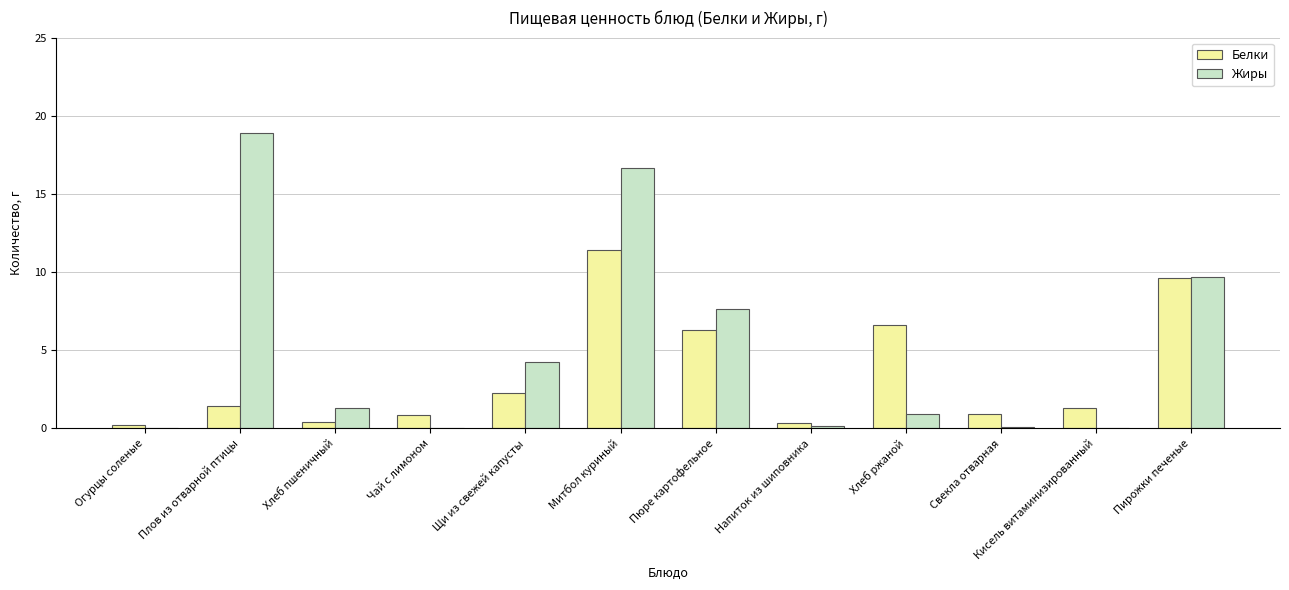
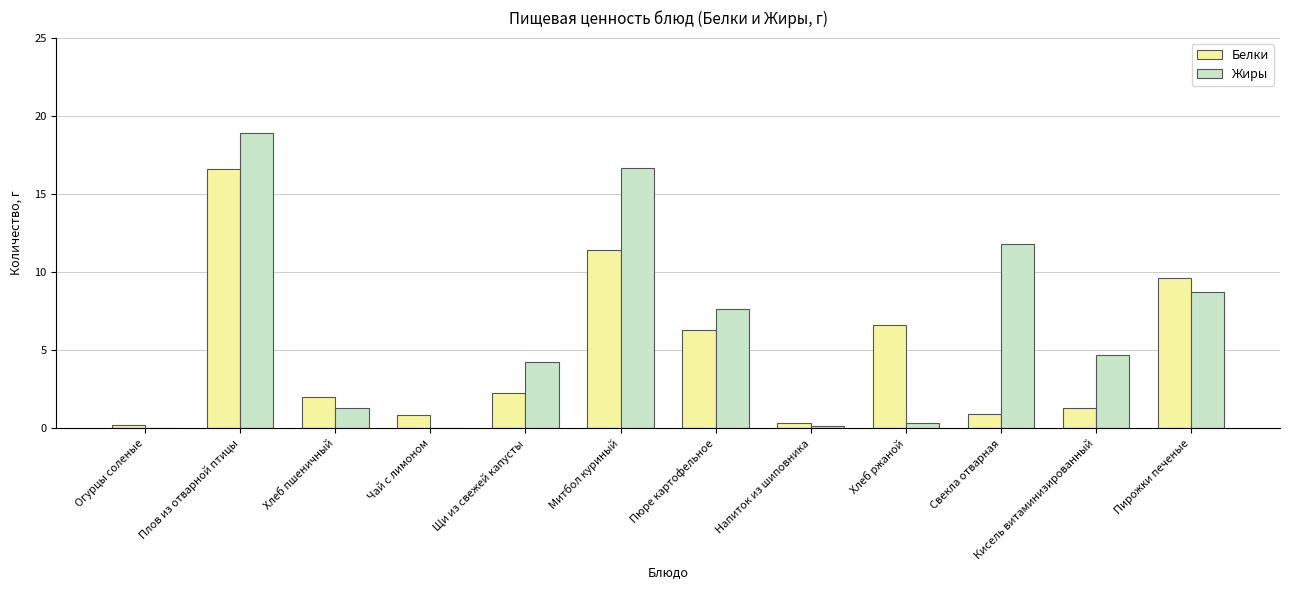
  {
    "Белки": {
      "Огурцы соленые": 0.2,
-     "Плов из отварной птицы": 1.5,
-     "Хлеб пшеничный": 0.4,
+     "Плов из отварной птицы": 16.6,
+     "Хлеб пшеничный": 2.0,
      "Чай с лимоном": 0.9,
      "Щи из свежей капусты": 2.2,
      "Митбол куриный": 11.4,
      "Пюре картофельное": 6.3,
      "Напиток из шиповника": 0.3,
      "Хлеб ржаной": 6.6,
      "Свекла отварная": 0.9,
      "Кисель витаминизированный": 1.3,
      "Пирожки печеные": 9.6
    },
    "Жиры": {
      "Плов из отварной птицы": 18.9,
      "Хлеб пшеничный": 1.3,
      "Чай с лимоном": 0.0,
      "Щи из свежей капусты": 4.2,
      "Митбол куриный": 16.6,
      "Пюре картофельное": 7.7,
-     "Хлеб ржаной": 0.9,
-     "Свекла отварная": 0.1,
-     "Кисель витаминизированный": 0.0,
-     "Пирожки печеные": 9.7
+     "Хлеб ржаной": 0.4,
+     "Свекла отварная": 11.8,
+     "Кисель витаминизированный": 4.7,
+     "Пирожки печеные": 8.7
    }
  }
